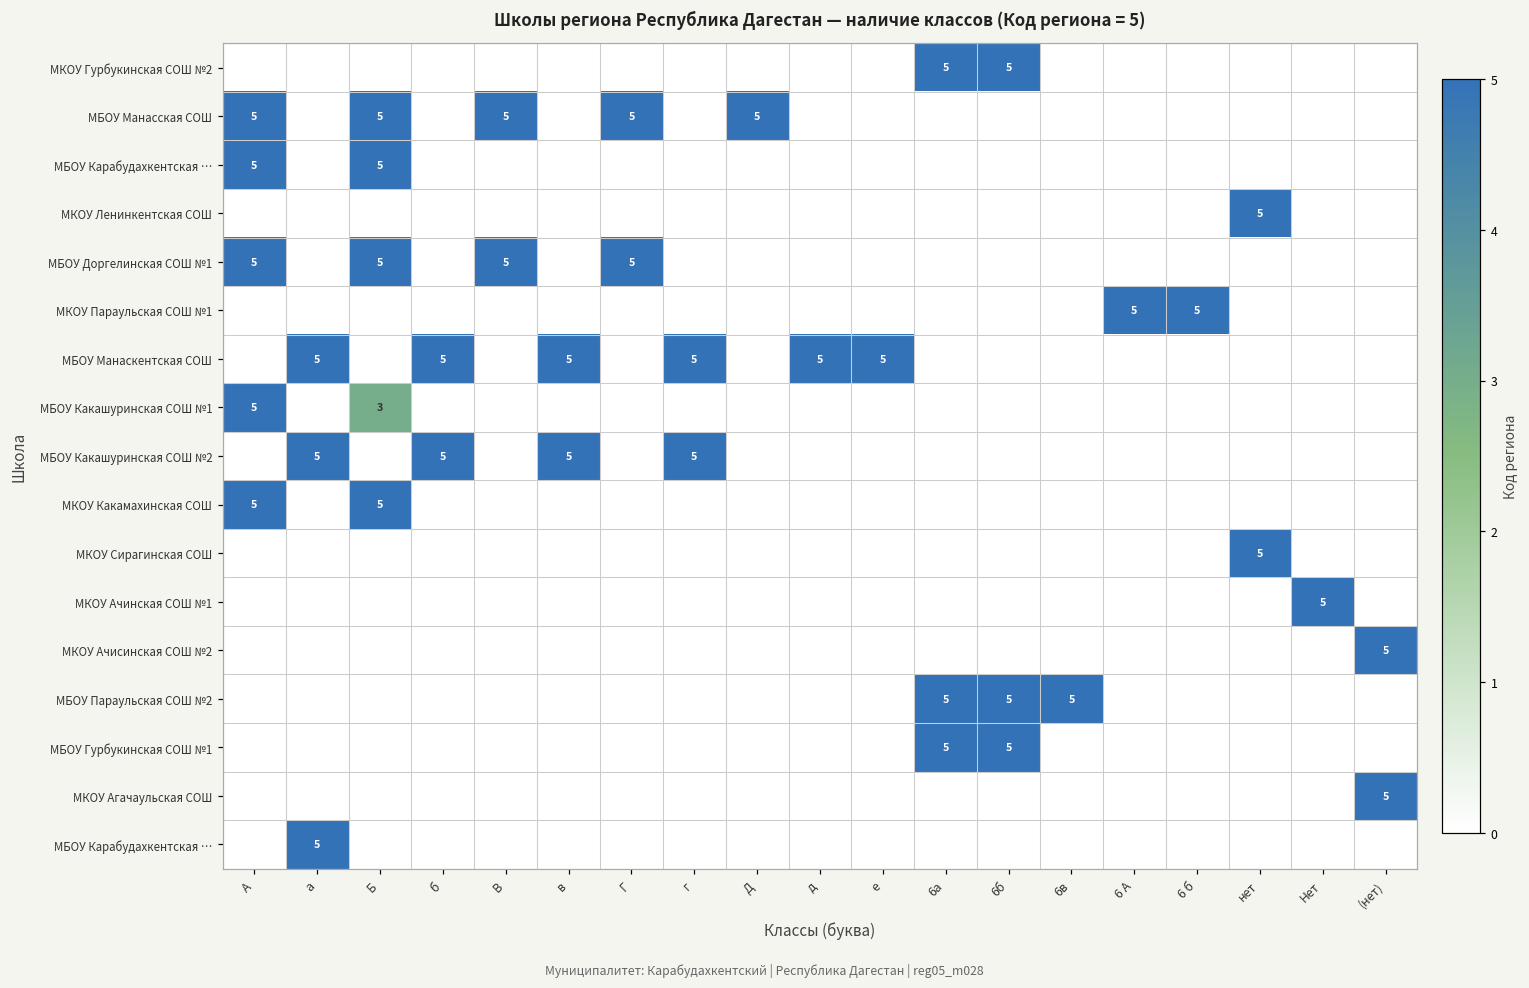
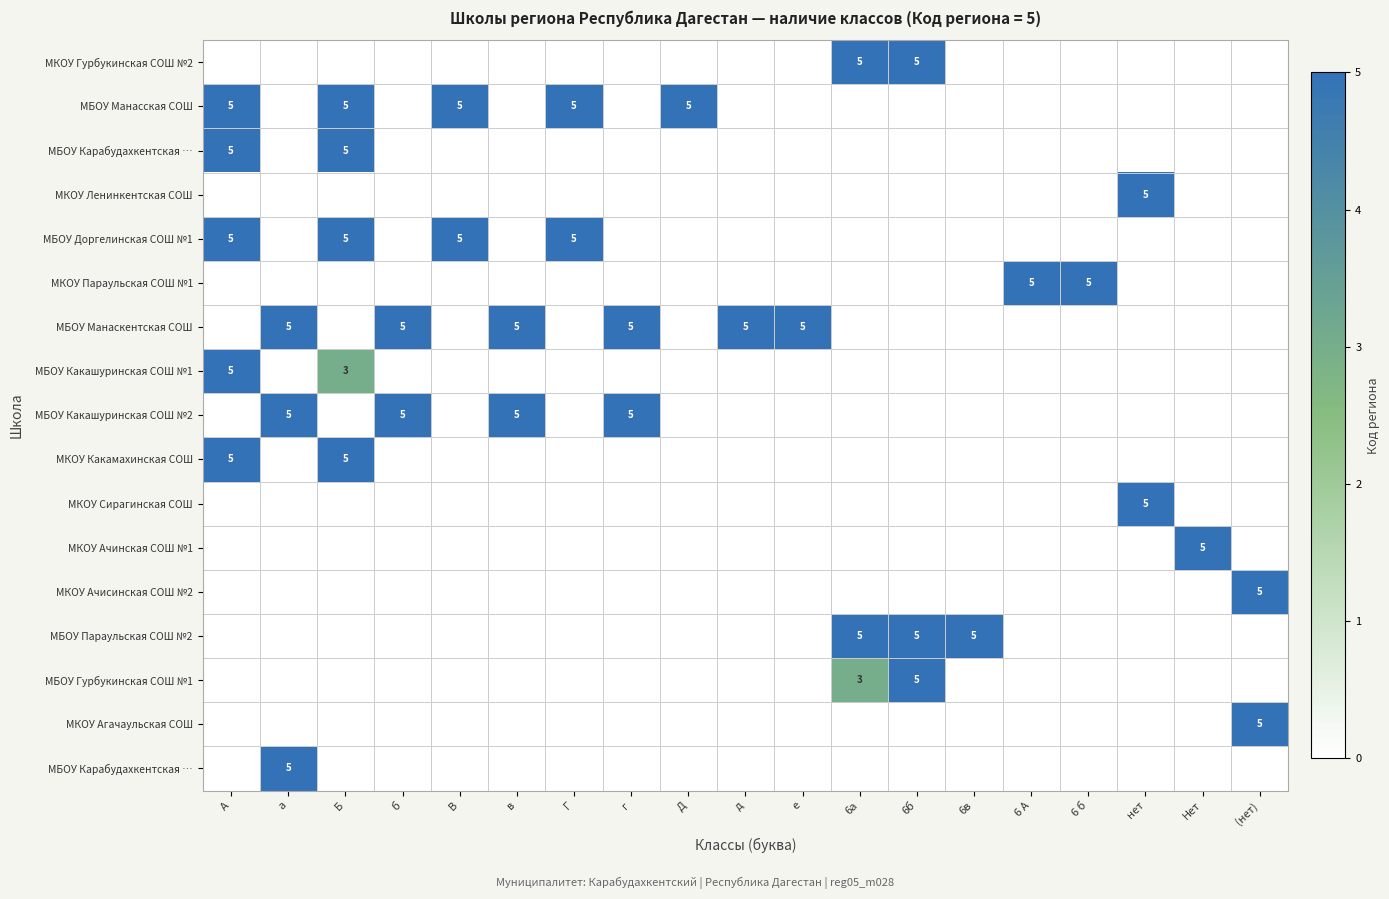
  {
    "МКОУ Гурбукинская СОШ №2": {
      "6а": 5,
      "6б": 5
    },
    "МБОУ Манасская СОШ": {
      "А": 5,
      "Б": 5,
      "В": 5,
      "Г": 5,
      "Д": 5
    },
    "МКОУ Ленинкентская СОШ": {
      "нет": 5
    },
    "МБОУ Доргелинская СОШ №1": {
      "А": 5,
      "Б": 5,
      "В": 5,
      "Г": 5
    },
    "МКОУ Параульская СОШ №1": {
      "6 А": 5,
      "6 б": 5
    },
    "МБОУ Манаскентская СОШ": {
      "а": 5,
      "б": 5,
      "в": 5,
      "г": 5,
      "д": 5,
      "е": 5
    },
    "МБОУ Какашуринская СОШ №1": {
      "А": 5,
      "Б": 3
    },
    "МБОУ Какашуринская СОШ №2": {
      "а": 5,
      "б": 5,
      "в": 5,
      "г": 5
    },
    "МКОУ Какамахинская СОШ": {
      "А": 5,
      "Б": 5
    },
    "МКОУ Сирагинская СОШ": {
      "нет": 5
    },
    "МКОУ Ачинская СОШ №1": {
      "Нет": 5
    },
    "МКОУ Ачисинская СОШ №2": {
      "(нет)": 5
    },
    "МБОУ Параульская СОШ №2": {
      "6а": 5,
      "6б": 5,
      "6в": 5
    },
    "МБОУ Гурбукинская СОШ №1": {
-     "6а": 5,
+     "6а": 3,
      "6б": 5
    },
    "МКОУ Агачаульская СОШ": {
      "(нет)": 5
    }
  }
